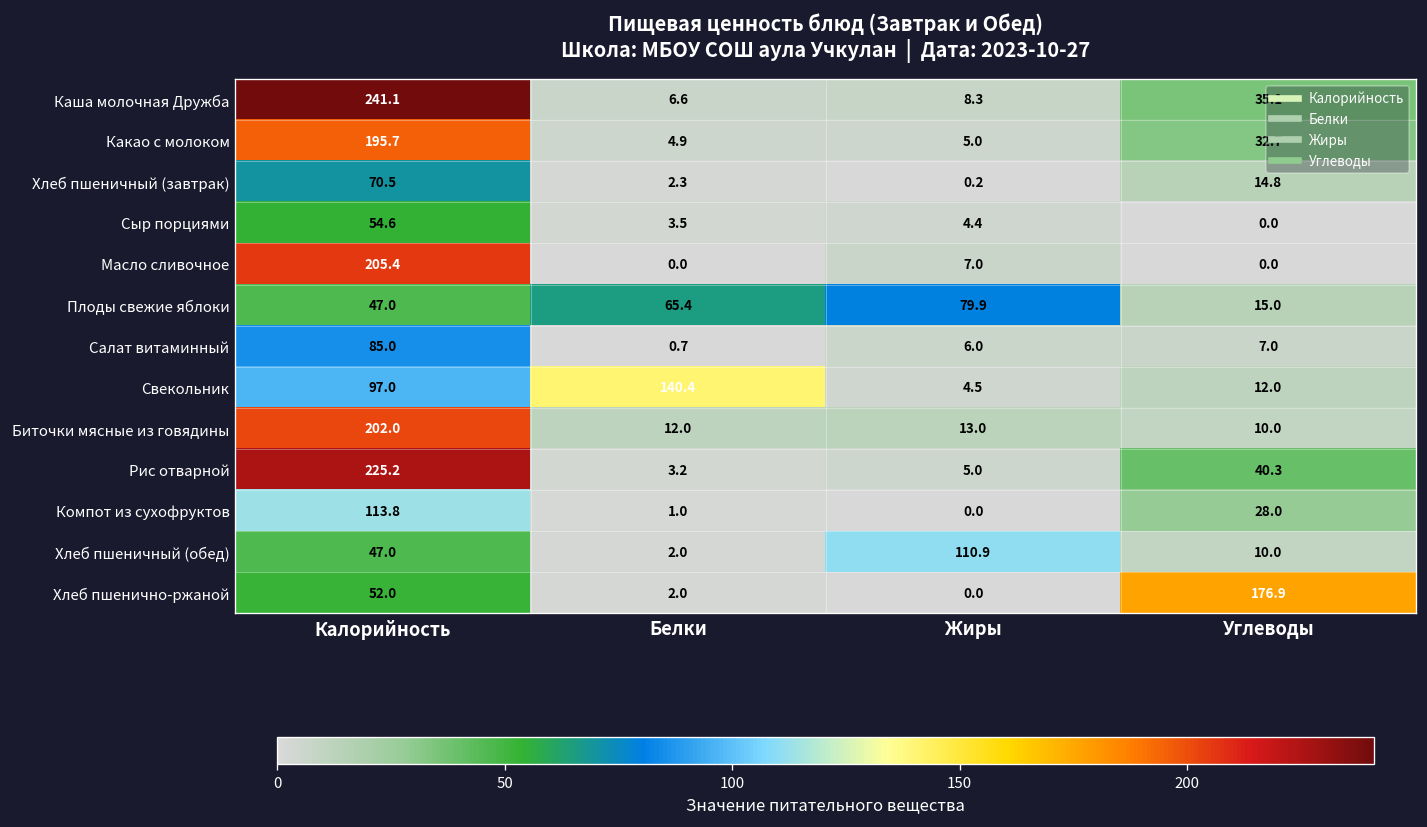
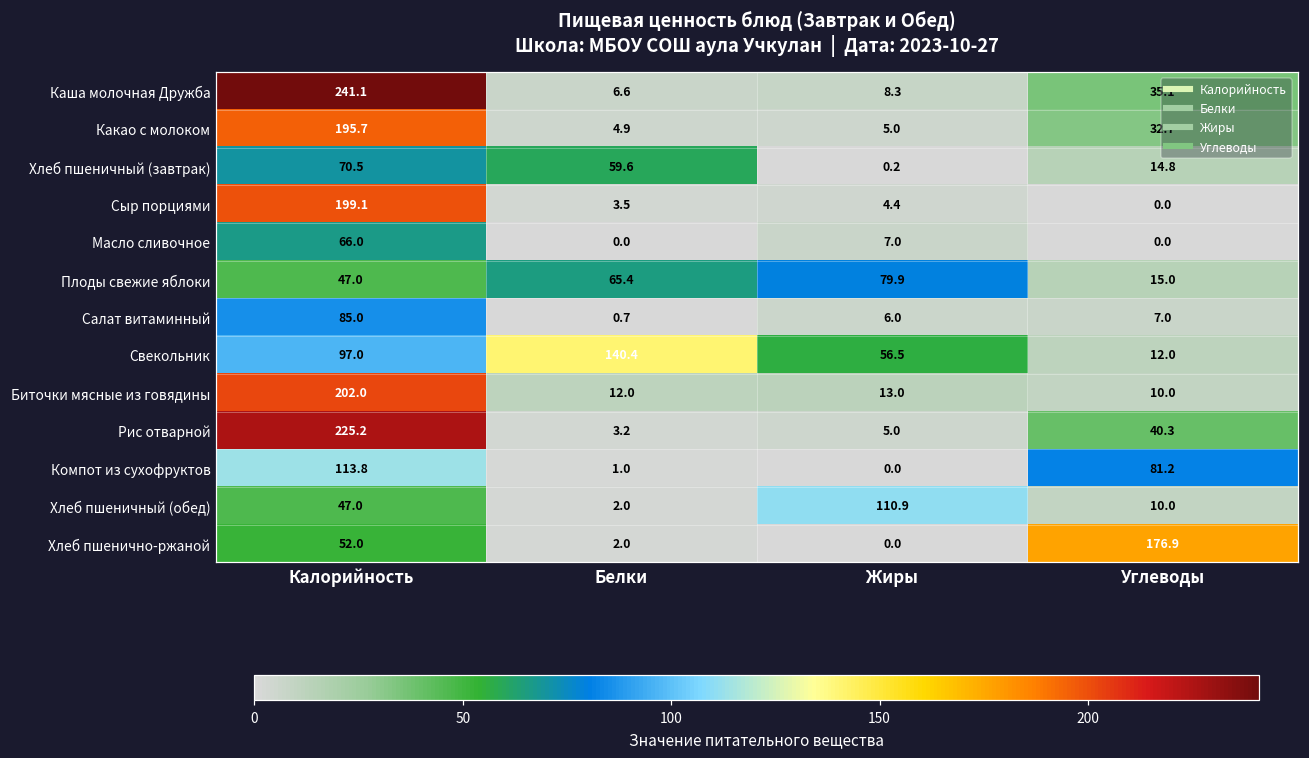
  {
    "Каша молочная Дружба": {
      "Калорийность": 241.1,
      "Белки": 6.6,
      "Жиры": 8.3
    },
    "Какао с молоком": {
      "Калорийность": 195.7,
      "Белки": 4.9,
      "Жиры": 5.0
    },
    "Хлеб пшеничный (завтрак)": {
      "Калорийность": 70.5,
-     "Белки": 2.3,
+     "Белки": 59.6,
      "Жиры": 0.2,
      "Углеводы": 14.8
    },
    "Сыр порциями": {
-     "Калорийность": 54.6,
+     "Калорийность": 199.1,
      "Белки": 3.5,
      "Жиры": 4.4,
      "Углеводы": 0.0
    },
    "Масло сливочное": {
-     "Калорийность": 205.4,
+     "Калорийность": 66.0,
      "Белки": 0.0,
      "Жиры": 7.0,
      "Углеводы": 0.0
    },
    "Плоды свежие яблоки": {
      "Калорийность": 47.0,
      "Белки": 65.4,
      "Жиры": 79.9,
      "Углеводы": 15.0
    },
    "Салат витаминный": {
      "Калорийность": 85.0,
      "Белки": 0.7,
      "Жиры": 6.0,
      "Углеводы": 7.0
    },
    "Свекольник": {
      "Калорийность": 97.0,
      "Белки": 140.4,
-     "Жиры": 4.5,
+     "Жиры": 56.5,
      "Углеводы": 12.0
    },
    "Биточки мясные из говядины": {
      "Калорийность": 202.0,
      "Белки": 12.0,
      "Жиры": 13.0,
      "Углеводы": 10.0
    },
    "Рис отварной": {
      "Калорийность": 225.2,
      "Белки": 3.2,
      "Жиры": 5.0,
      "Углеводы": 40.3
    },
    "Компот из сухофруктов": {
      "Калорийность": 113.8,
      "Белки": 1.0,
      "Жиры": 0.0,
-     "Углеводы": 28.0
+     "Углеводы": 81.2
    },
    "Хлеб пшеничный (обед)": {
      "Калорийность": 47.0,
      "Белки": 2.0,
      "Жиры": 110.9,
      "Углеводы": 10.0
    },
    "Хлеб пшенично-ржаной": {
      "Калорийность": 52.0,
      "Белки": 2.0,
      "Жиры": 0.0,
      "Углеводы": 176.9
    }
  }
